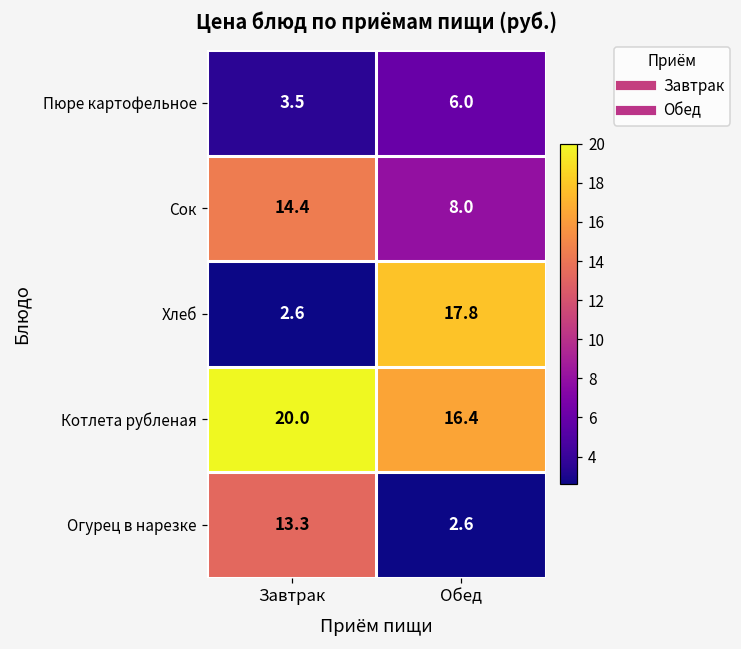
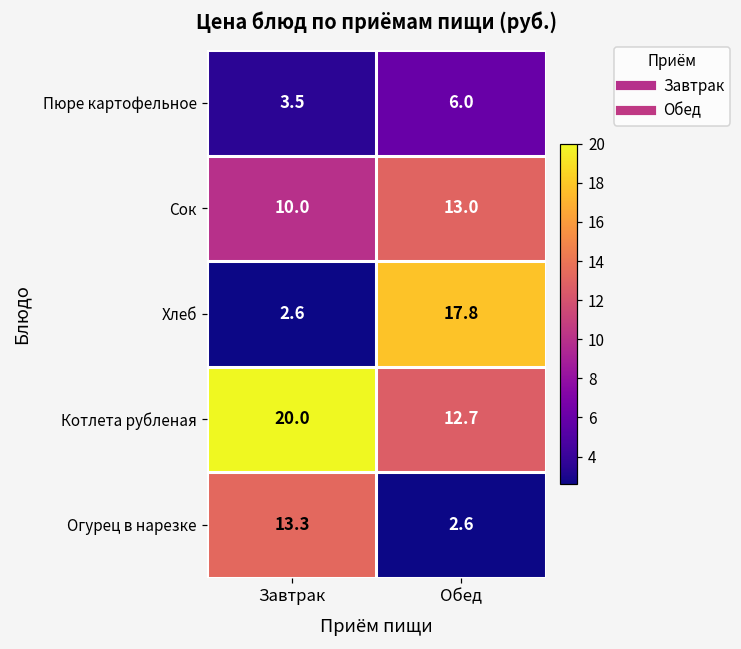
  {
    "Пюре картофельное": {
      "Завтрак": 3.5,
      "Обед": 6.0
    },
    "Сок": {
-     "Завтрак": 14.4,
-     "Обед": 8.0
+     "Завтрак": 10.0,
+     "Обед": 13.0
    },
    "Хлеб": {
      "Завтрак": 2.6,
      "Обед": 17.8
    },
    "Котлета рубленая": {
      "Завтрак": 20.0,
-     "Обед": 16.4
+     "Обед": 12.7
    },
    "Огурец в нарезке": {
      "Завтрак": 13.3,
      "Обед": 2.6
    }
  }
